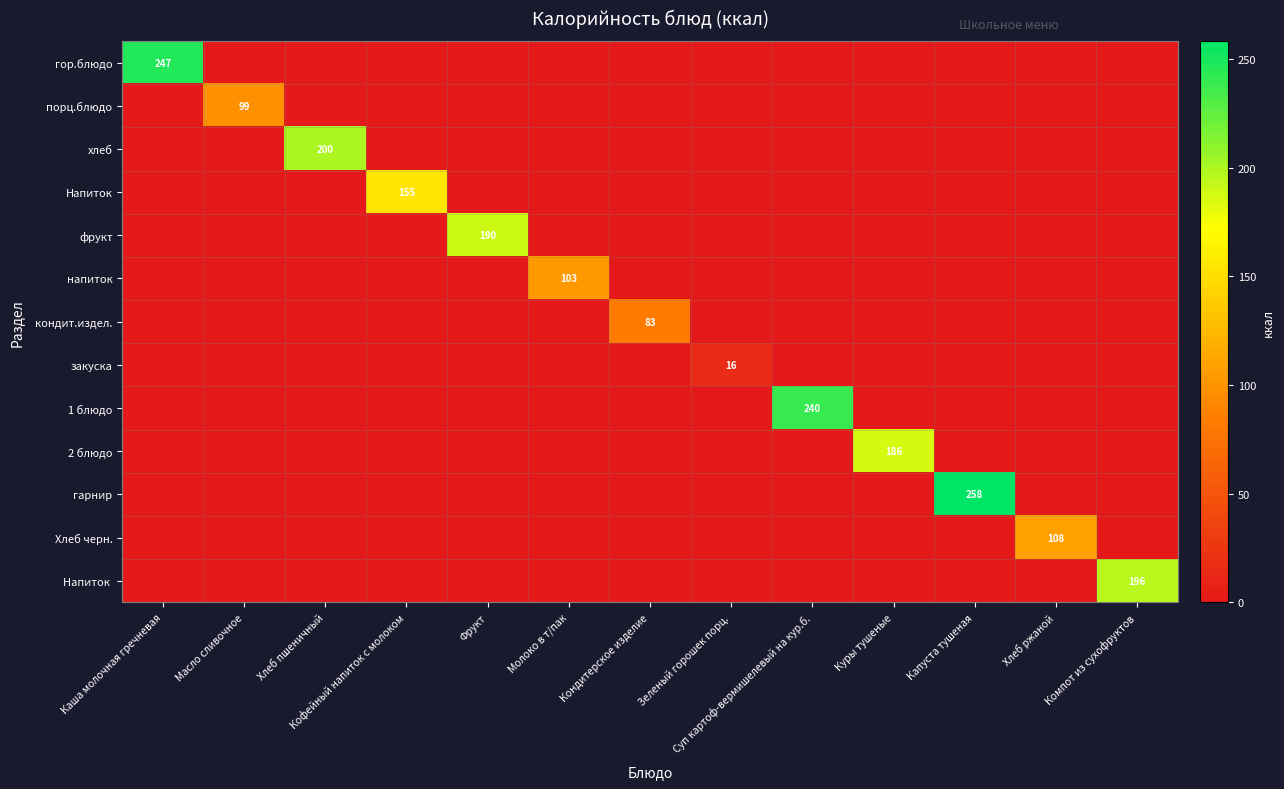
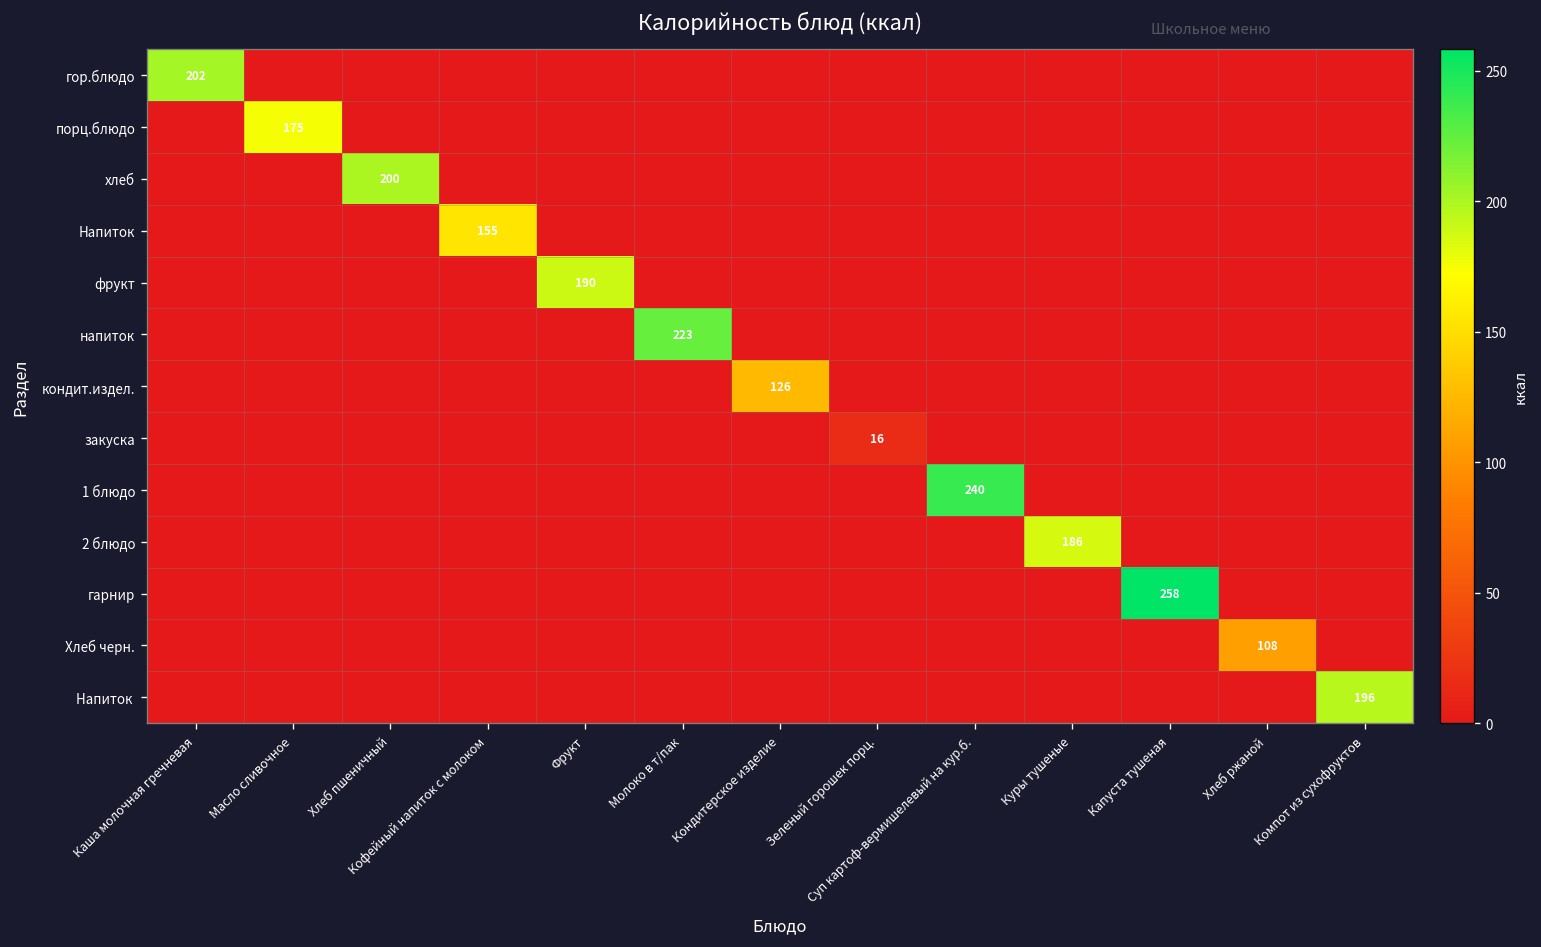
  {
    "гор.блюдо": {
-     "Каша молочная гречневая": 247
+     "Каша молочная гречневая": 202
    },
    "порц.блюдо": {
-     "Масло сливочное": 99
+     "Масло сливочное": 175
    },
    "хлеб": {
      "Хлеб пшеничный": 200
    },
    "фрукт": {
      "Фрукт": 190
    },
    "напиток": {
-     "Молоко в т/пак": 103
+     "Молоко в т/пак": 223
    },
    "кондит.издел.": {
-     "Кондитерское изделие": 83
+     "Кондитерское изделие": 126
    },
    "закуска": {
      "Зеленый горошек порц.": 16
    },
    "1 блюдо": {
      "Суп картоф-вермишелевый на кур.б.": 240
    },
    "2 блюдо": {
      "Куры тушеные": 186
    },
    "гарнир": {
      "Капуста тушеная": 258
    },
    "Хлеб черн.": {
      "Хлеб ржаной": 108
    }
  }
